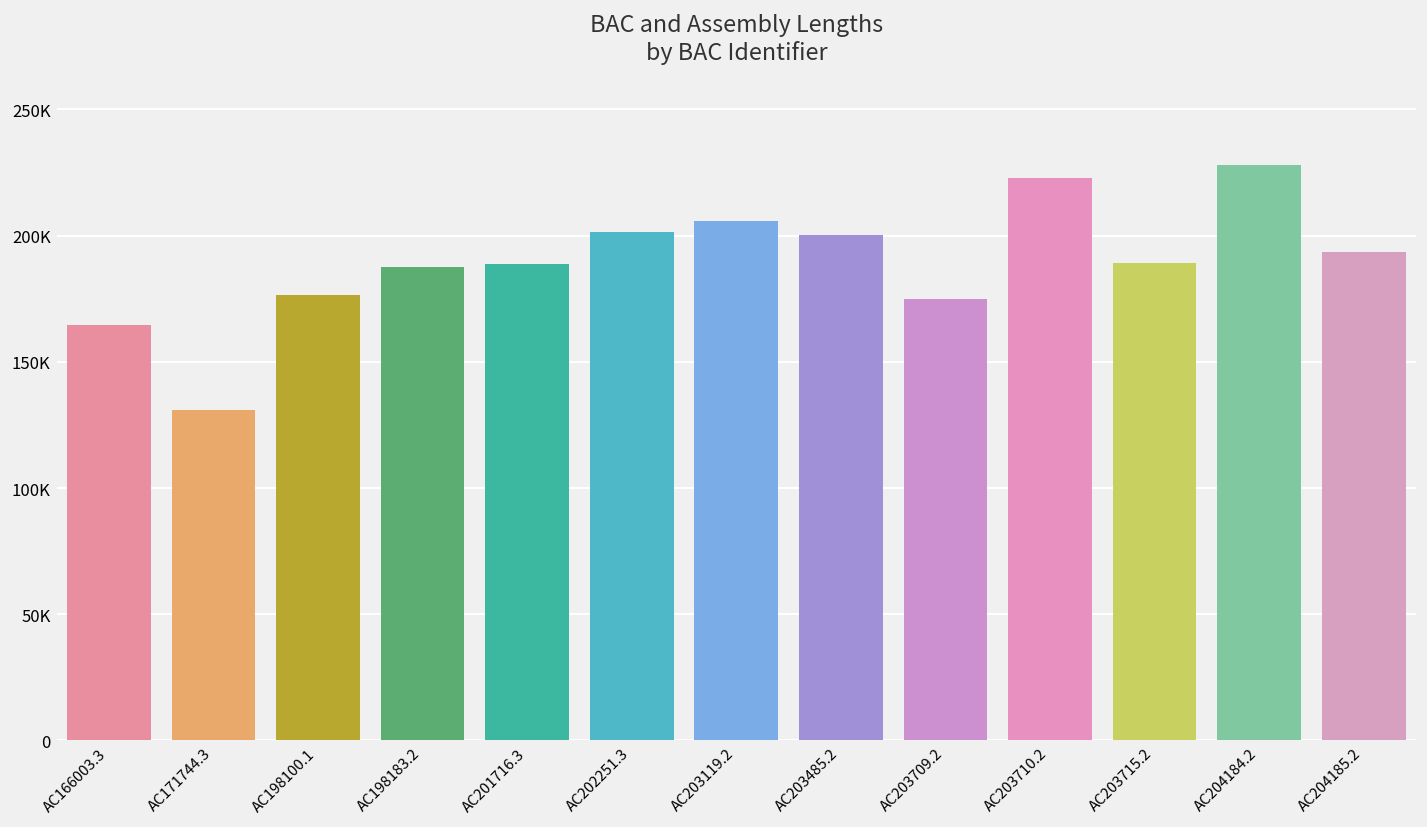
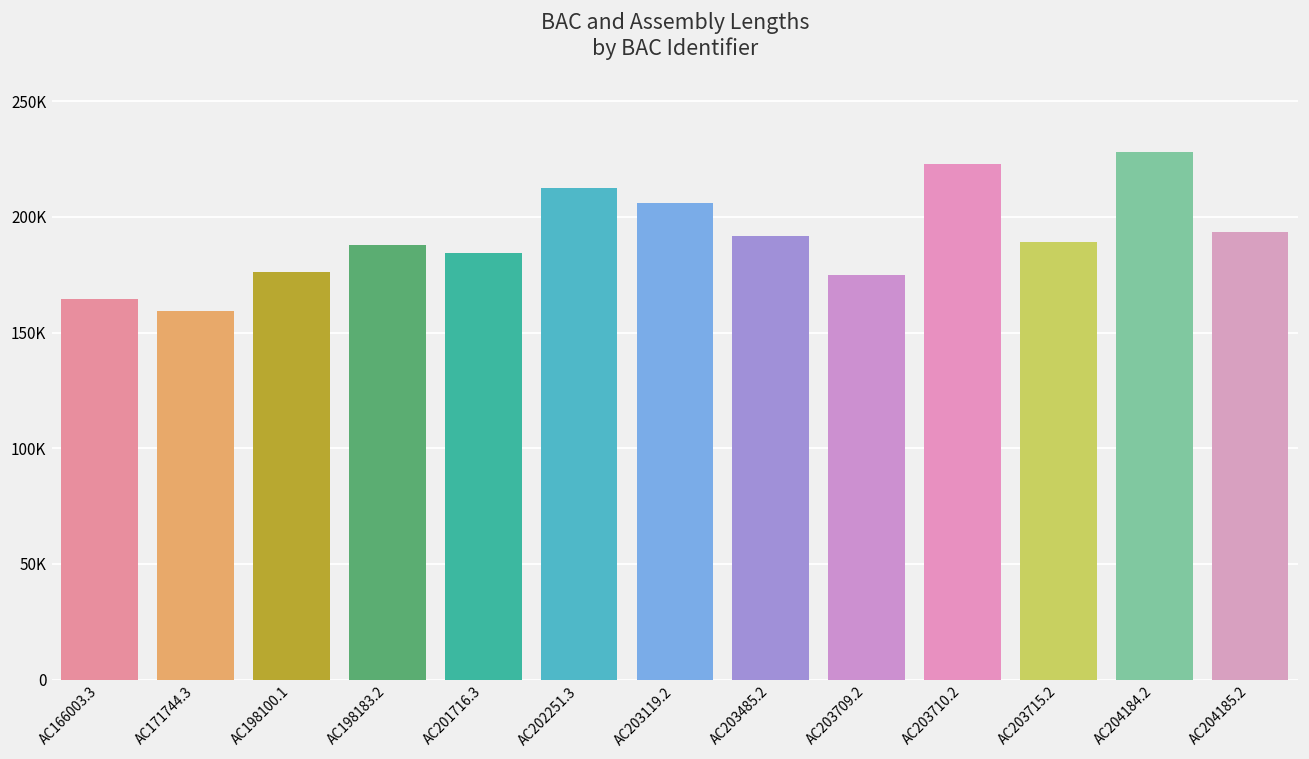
  {
    "AC166003.3": 164000,
-   "AC171744.3": 131000,
+   "AC171744.3": 159000,
    "AC198100.1": 176000,
    "AC198183.2": 188000,
-   "AC201716.3": 189000,
-   "AC202251.3": 201000,
+   "AC201716.3": 184000,
+   "AC202251.3": 213000,
    "AC203119.2": 206000,
-   "AC203485.2": 200000,
+   "AC203485.2": 192000,
    "AC203709.2": 175000,
    "AC203710.2": 223000,
    "AC203715.2": 189000,
    "AC204184.2": 228000,
    "AC204185.2": 193000
  }
